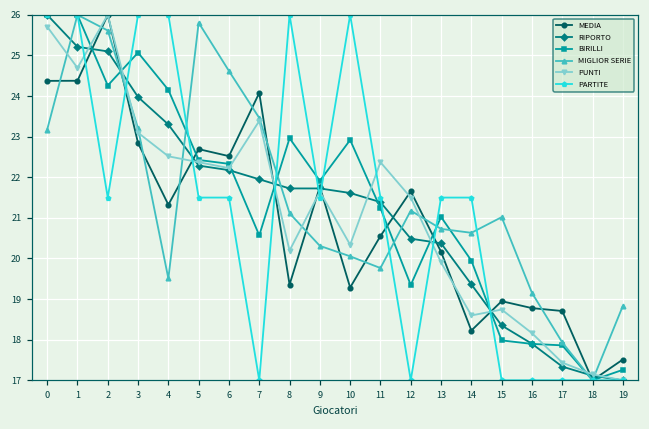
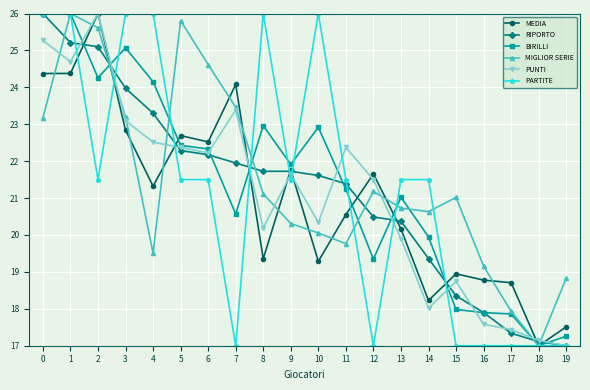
  {
    "PUNTI": {
-     "0": 25.7,
+     "0": 25.3,
      "1": 24.7,
      "3": 23.1,
      "4": 22.5,
      "7": 23.4,
      "8": 20.2,
      "9": 21.6,
      "10": 20.3,
      "11": 22.4,
      "12": 21.5,
      "13": 19.9,
-     "14": 18.6,
+     "14": 18.0,
      "15": 18.7,
-     "16": 18.2,
+     "16": 17.6,
      "17": 17.4
    }
  }
